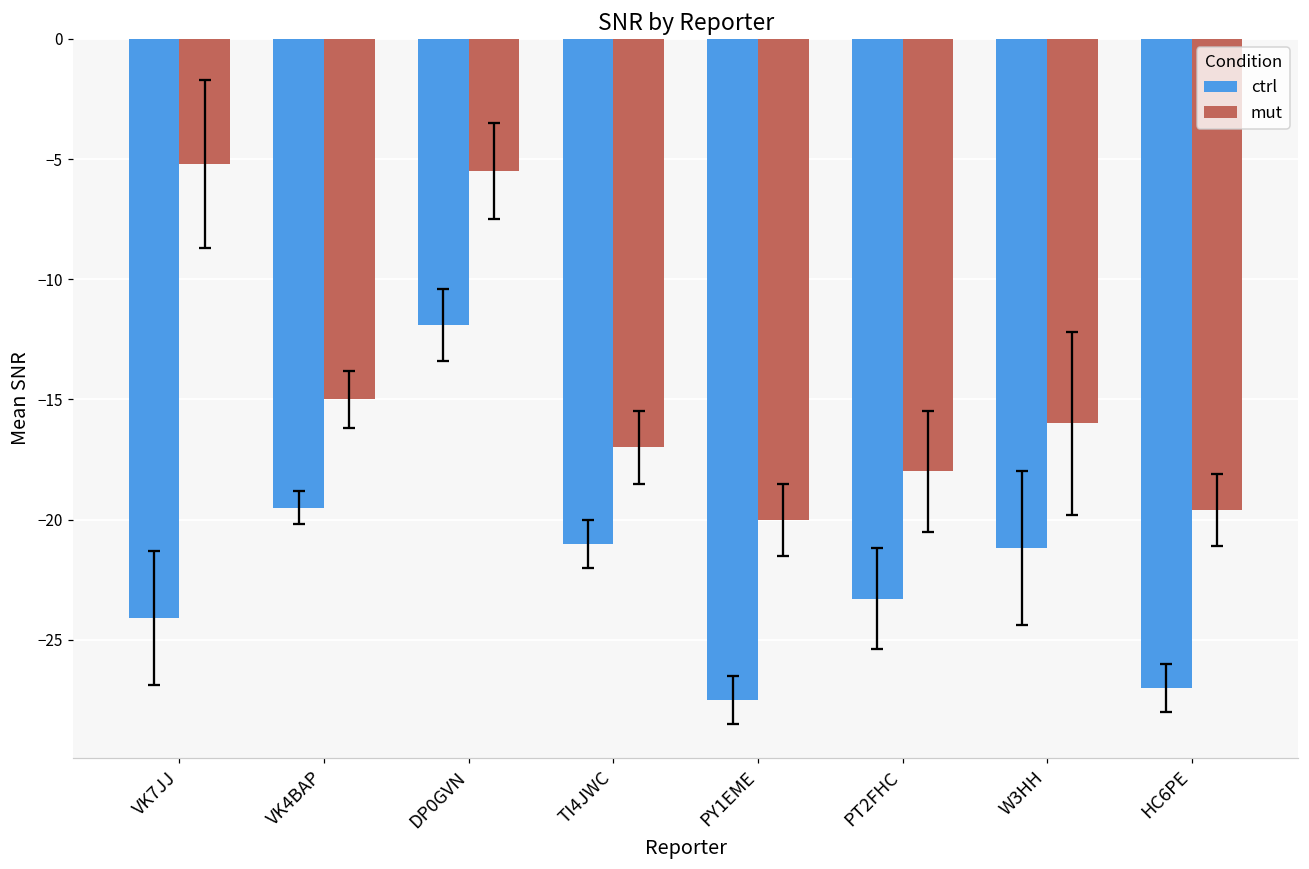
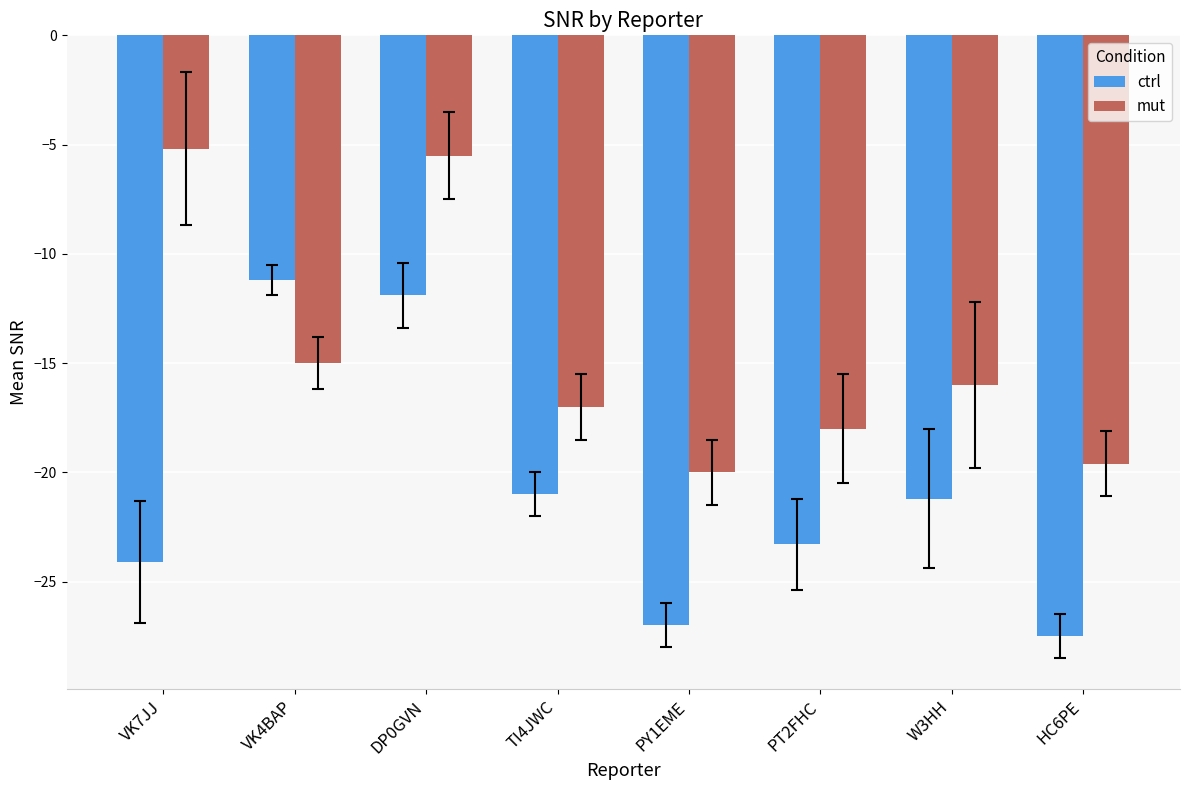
  {
    "ctrl": {
      "VK7JJ": -24.1,
-     "VK4BAP": -19.5,
+     "VK4BAP": -11.2,
      "DP0GVN": -11.9,
      "TI4JWC": -21.0,
-     "PY1EME": -27.5,
+     "PY1EME": -27.0,
      "PT2FHC": -23.3,
      "W3HH": -21.2,
-     "HC6PE": -27.0
+     "HC6PE": -27.5
    },
    "mut": {
      "VK7JJ": -5.2,
      "VK4BAP": -15.0,
      "DP0GVN": -5.5,
      "TI4JWC": -17.0,
      "PY1EME": -20.0,
      "PT2FHC": -18.0,
      "W3HH": -16.0,
      "HC6PE": -19.6
    }
  }
